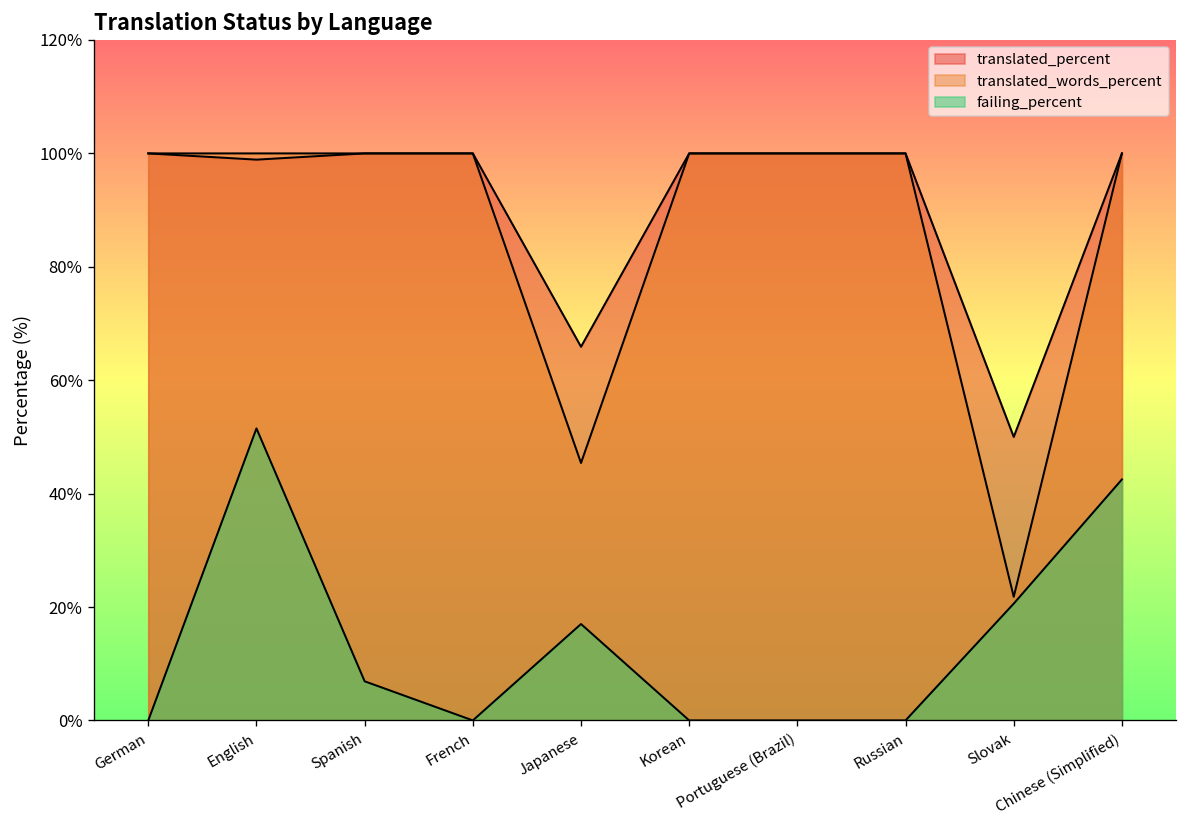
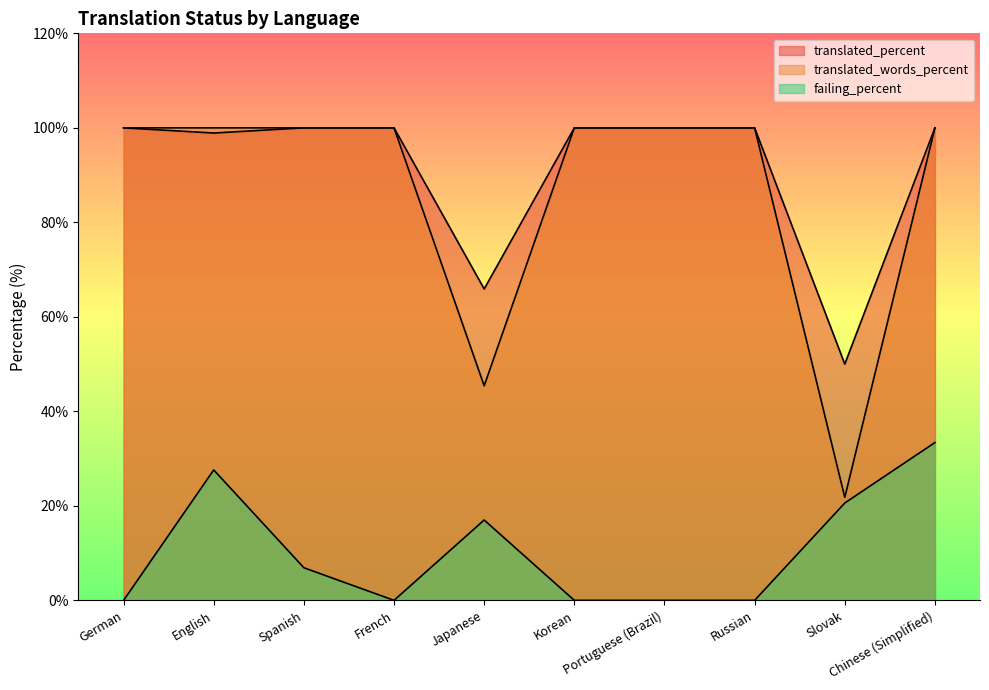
  {
    "failing_percent": {
      "German": "0%",
-     "English": "52%",
+     "English": "28%",
      "Spanish": "7%",
      "French": "0%",
      "Japanese": "17%",
      "Korean": "0%",
      "Portuguese (Brazil)": "0%",
      "Russian": "0%",
      "Slovak": "21%",
-     "Chinese (Simplified)": "43%"
+     "Chinese (Simplified)": "33%"
    }
  }
